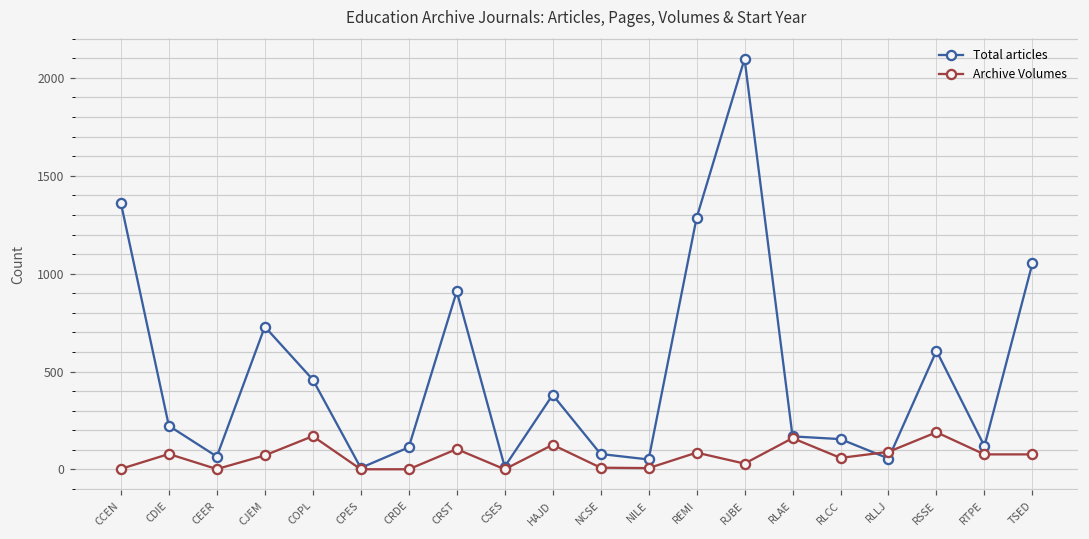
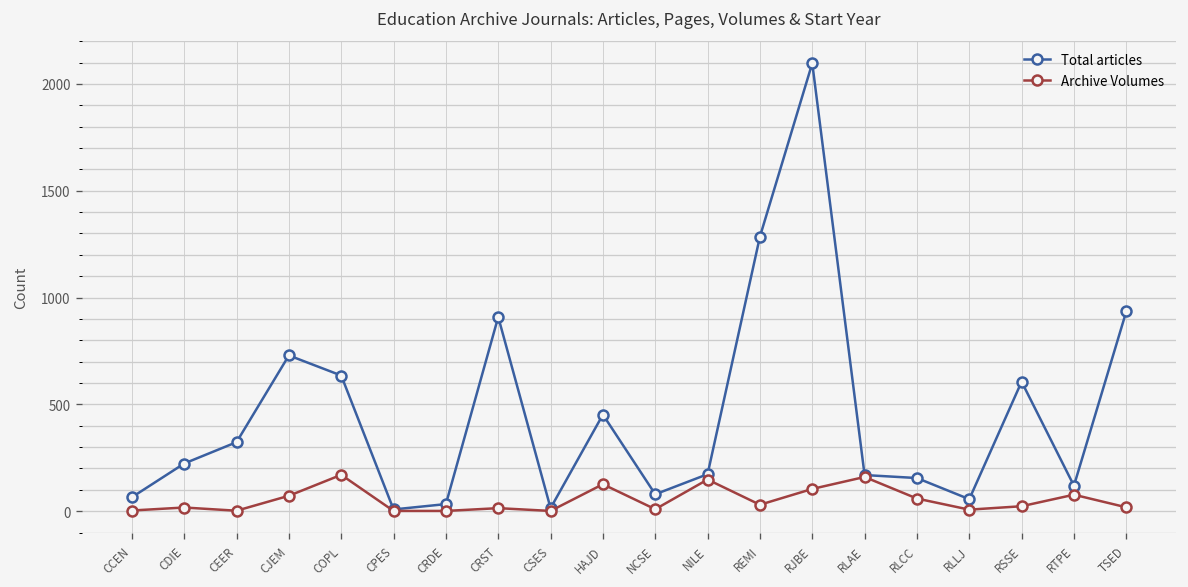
  {
    "Total articles": {
-     "CCEN": 1360,
+     "CCEN": 70,
      "CDIE": 220,
-     "CEER": 70,
+     "CEER": 320,
      "CJEM": 730,
-     "COPL": 460,
-     "CRDE": 110,
+     "COPL": 640,
+     "CRDE": 30,
      "CRST": 910,
-     "HAJD": 380,
+     "HAJD": 450,
      "NCSE": 80,
-     "NILE": 50,
+     "NILE": 170,
      "REMI": 1290,
      "RJBE": 2100,
      "RLCC": 160,
      "RLLJ": 60,
      "RSSE": 610,
      "RTPE": 120,
-     "TSED": 1050
+     "TSED": 940
    },
    "Archive Volumes": {
      "CCEN": 0,
-     "CDIE": 80,
+     "CDIE": 20,
      "CEER": 0,
      "CJEM": 70,
      "COPL": 170,
      "CRDE": 0,
-     "CRST": 100,
+     "CRST": 10,
      "HAJD": 130,
      "NCSE": 10,
-     "NILE": 10,
-     "REMI": 90,
-     "RJBE": 30,
+     "NILE": 150,
+     "REMI": 30,
+     "RJBE": 100,
      "RLCC": 60,
-     "RLLJ": 90,
-     "RSSE": 190,
+     "RLLJ": 10,
+     "RSSE": 20,
      "RTPE": 80,
-     "TSED": 80
+     "TSED": 20
    }
  }
